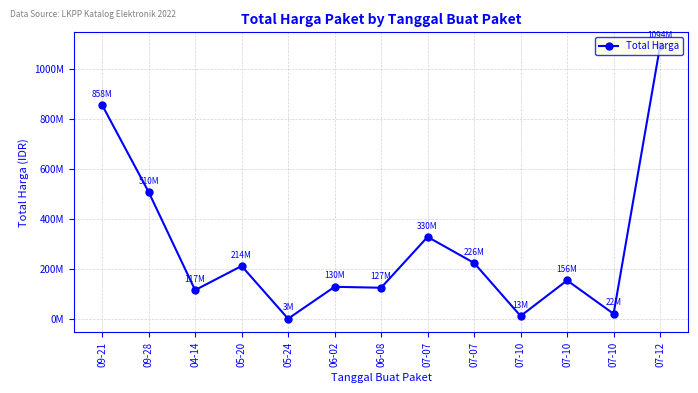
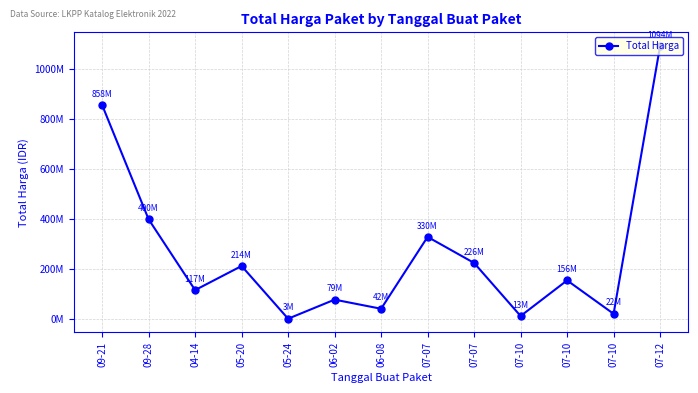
  {
    "09-21": "858M",
-   "09-28": "510M",
+   "09-28": "400M",
    "04-14": "117M",
    "05-20": "214M",
    "05-24": "3M",
-   "06-02": "130M",
-   "06-08": "127M"
+   "06-02": "79M",
+   "06-08": "42M"
  }
